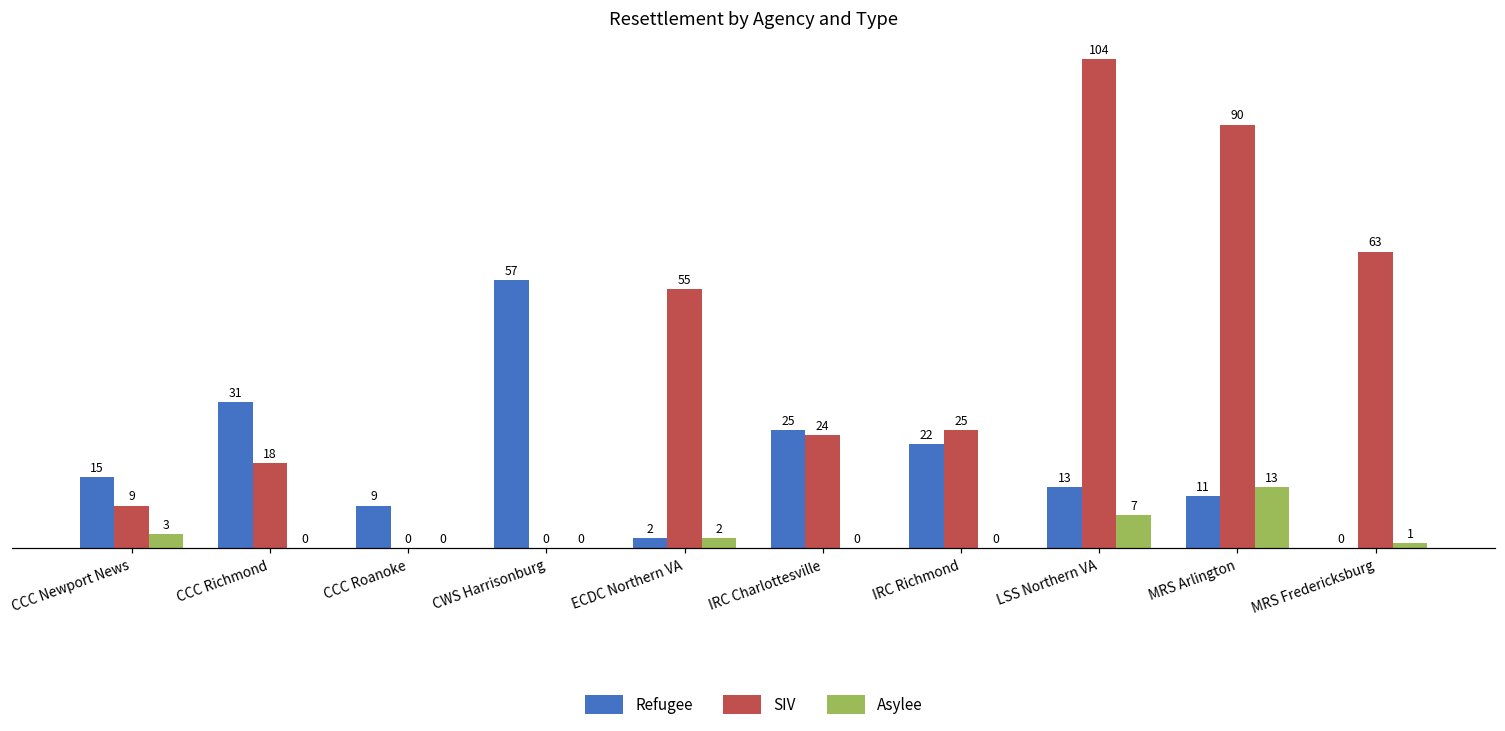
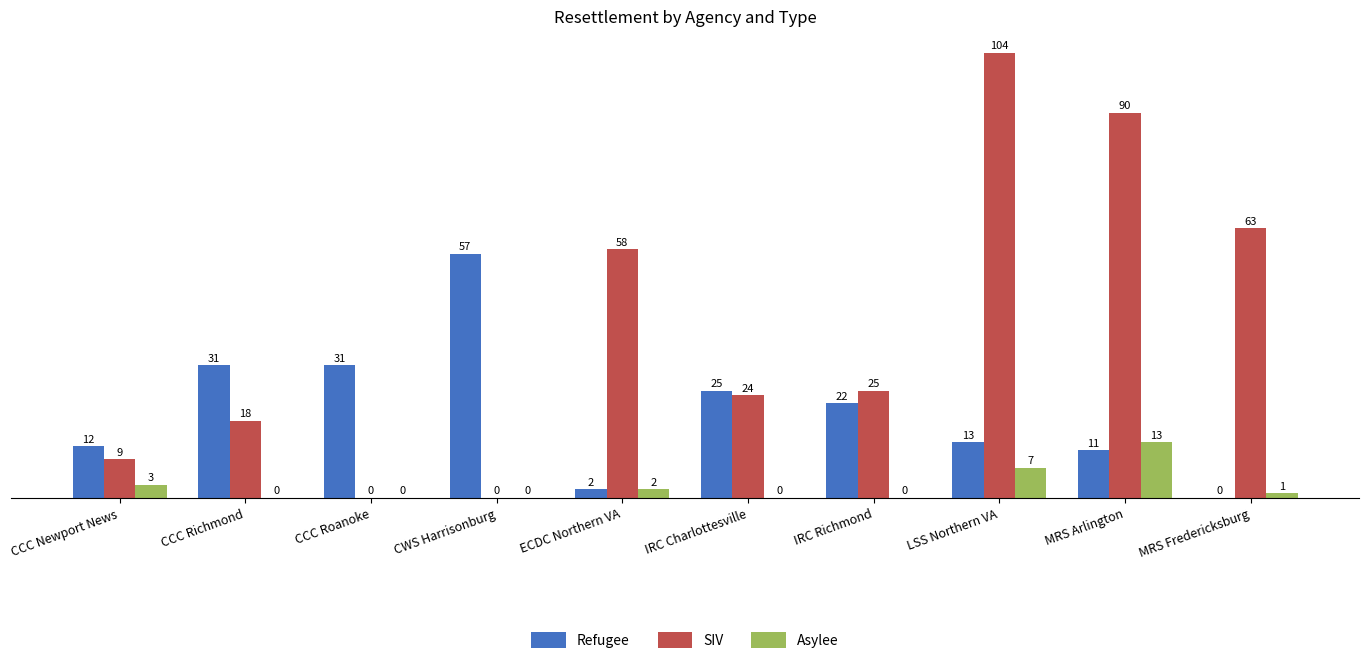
  {
    "Refugee": {
-     "CCC Newport News": 15,
+     "CCC Newport News": 12,
      "CCC Richmond": 31,
-     "CCC Roanoke": 9,
+     "CCC Roanoke": 31,
      "CWS Harrisonburg": 57,
      "ECDC Northern VA": 2,
      "IRC Charlottesville": 25,
      "IRC Richmond": 22,
      "LSS Northern VA": 13,
      "MRS Arlington": 11,
      "MRS Fredericksburg": 0
    },
    "SIV": {
      "CCC Newport News": 9,
      "CCC Richmond": 18,
      "CCC Roanoke": 0,
      "CWS Harrisonburg": 0,
-     "ECDC Northern VA": 55,
+     "ECDC Northern VA": 58,
      "IRC Charlottesville": 24,
      "IRC Richmond": 25,
      "LSS Northern VA": 104,
      "MRS Arlington": 90,
      "MRS Fredericksburg": 63
    },
    "Asylee": {
      "CCC Newport News": 3,
      "CCC Richmond": 0,
      "CCC Roanoke": 0,
      "CWS Harrisonburg": 0,
      "ECDC Northern VA": 2,
      "IRC Charlottesville": 0,
      "IRC Richmond": 0,
      "LSS Northern VA": 7,
      "MRS Arlington": 13,
      "MRS Fredericksburg": 1
    }
  }
